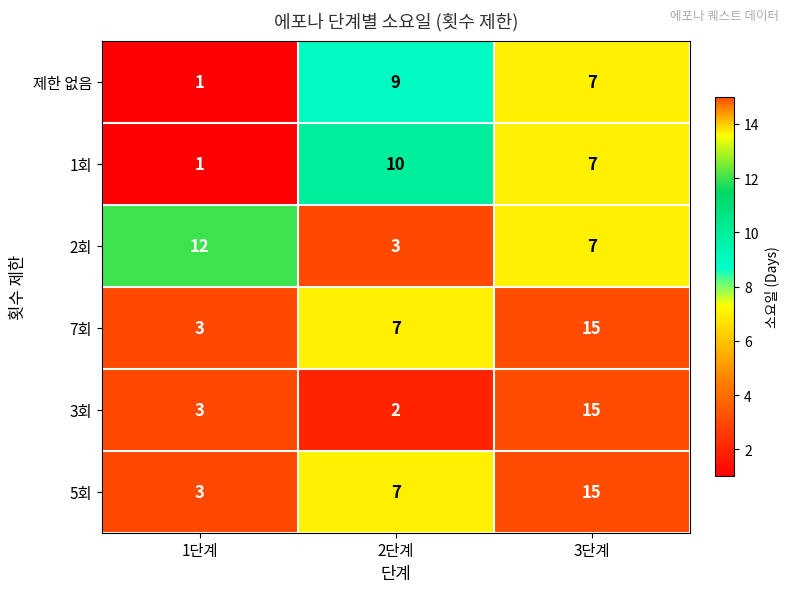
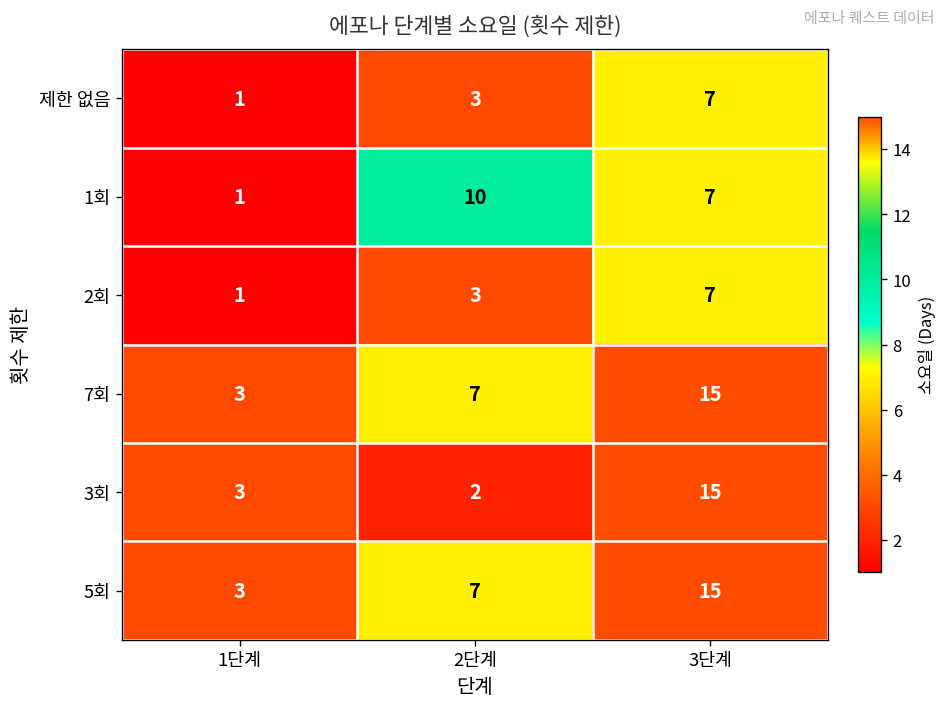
  {
    "제한 없음": {
      "1단계": 1,
-     "2단계": 9,
+     "2단계": 3,
      "3단계": 7
    },
    "1회": {
      "1단계": 1,
      "2단계": 10,
      "3단계": 7
    },
    "2회": {
-     "1단계": 12,
+     "1단계": 1,
      "2단계": 3,
      "3단계": 7
    },
    "7회": {
      "1단계": 3,
      "2단계": 7,
      "3단계": 15
    },
    "3회": {
      "1단계": 3,
      "2단계": 2,
      "3단계": 15
    },
    "5회": {
      "1단계": 3,
      "2단계": 7,
      "3단계": 15
    }
  }
